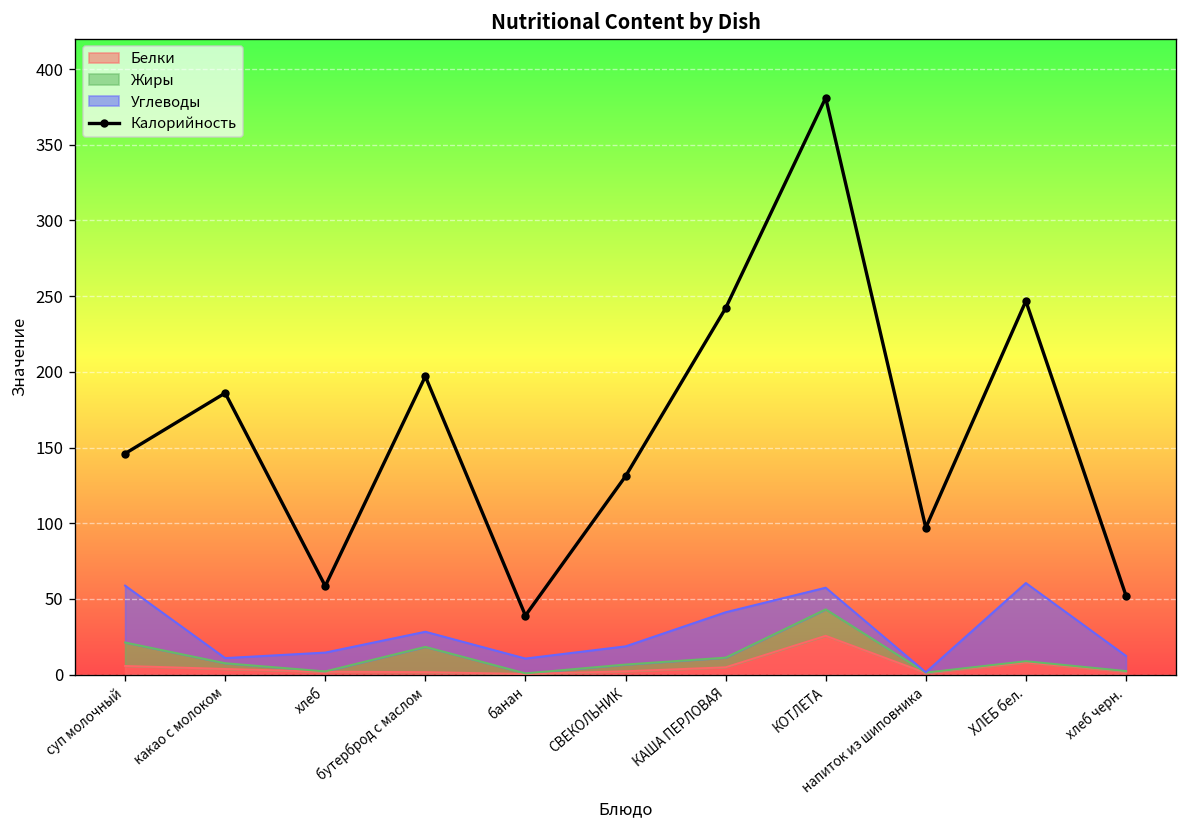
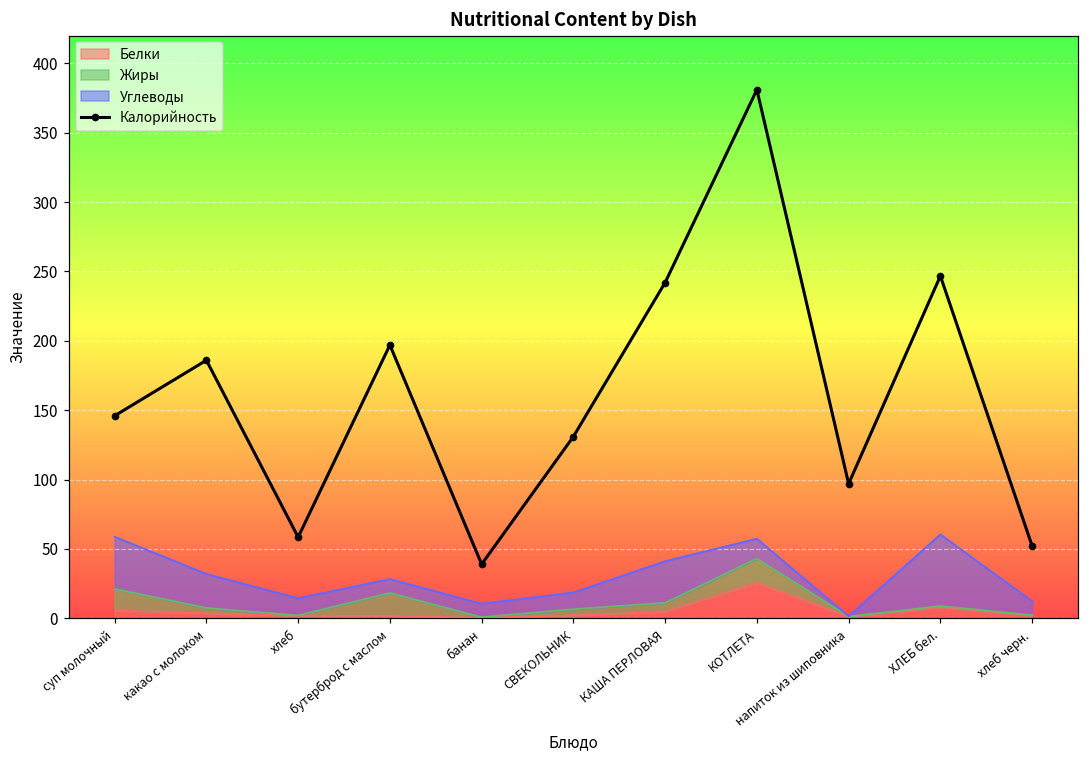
  {
    "Белки": {
      "суп молочный": 6,
      "какао с молоком": 4,
      "бутерброд с маслом": 2,
      "СВЕКОЛЬНИК": 2,
      "КАША ПЕРЛОВАЯ": 5,
      "КОТЛЕТА": 26
    },
    "Жиры": {
      "суп молочный": 16,
      "какао с молоком": 4,
      "бутерброд с маслом": 17,
      "СВЕКОЛЬНИК": 4,
      "КАША ПЕРЛОВАЯ": 6,
      "КОТЛЕТА": 18
    },
    "Углеводы": {
      "суп молочный": 38,
-     "какао с молоком": 3,
+     "какао с молоком": 25,
      "хлеб": 12,
      "бутерброд с маслом": 10,
      "банан": 10,
      "СВЕКОЛЬНИК": 12,
      "КАША ПЕРЛОВАЯ": 30,
      "КОТЛЕТА": 14,
      "ХЛЕБ бел.": 52,
      "хлеб черн.": 10
    },
    "Калорийность": {
      "суп молочный": 146,
      "какао с молоком": 186,
      "хлеб": 59,
      "бутерброд с маслом": 197,
      "банан": 39,
      "СВЕКОЛЬНИК": 131,
      "КАША ПЕРЛОВАЯ": 242,
      "КОТЛЕТА": 381,
      "напиток из шиповника": 97,
      "ХЛЕБ бел.": 247,
      "хлеб черн.": 52
    }
  }
